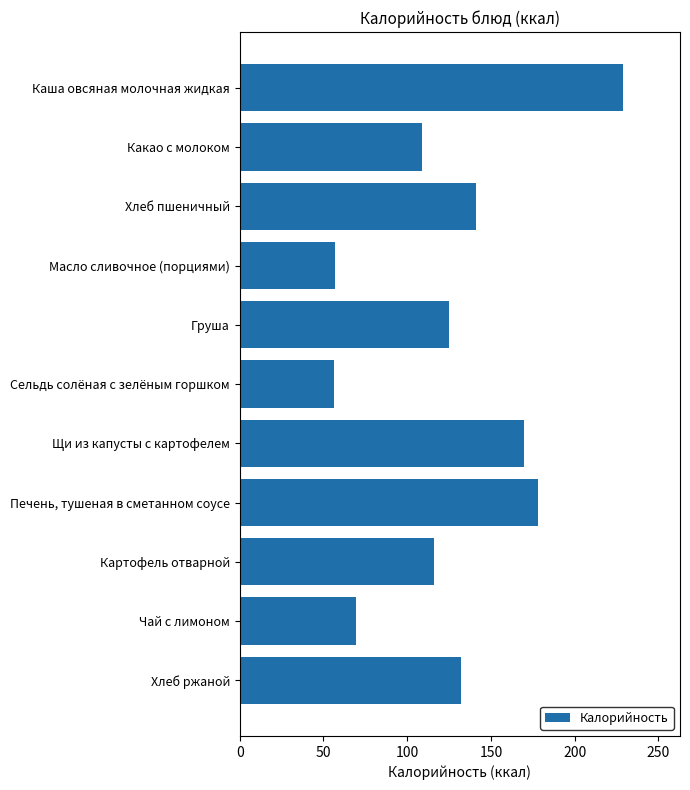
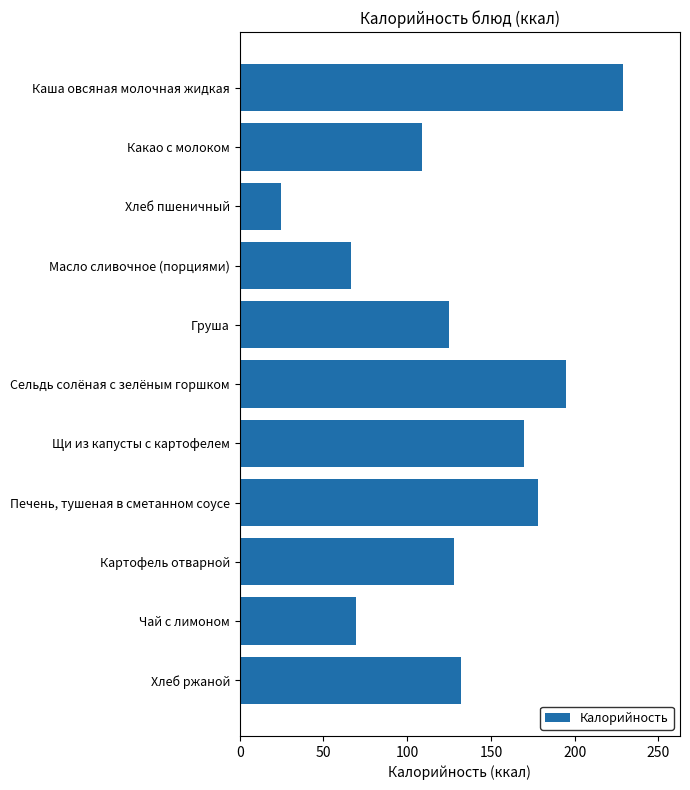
  {
    "Каша овсяная молочная жидкая": 229,
    "Какао с молоком": 109,
-   "Хлеб пшеничный": 141,
-   "Масло сливочное (порциями)": 57,
+   "Хлеб пшеничный": 25,
+   "Масло сливочное (порциями)": 66,
    "Груша": 125,
-   "Сельдь солёная с зелёным горшком": 57,
+   "Сельдь солёная с зелёным горшком": 195,
    "Щи из капусты с картофелем": 170,
    "Печень, тушеная в сметанном соусе": 178,
-   "Картофель отварной": 116,
+   "Картофель отварной": 128,
    "Чай с лимоном": 70,
    "Хлеб ржаной": 132
  }
